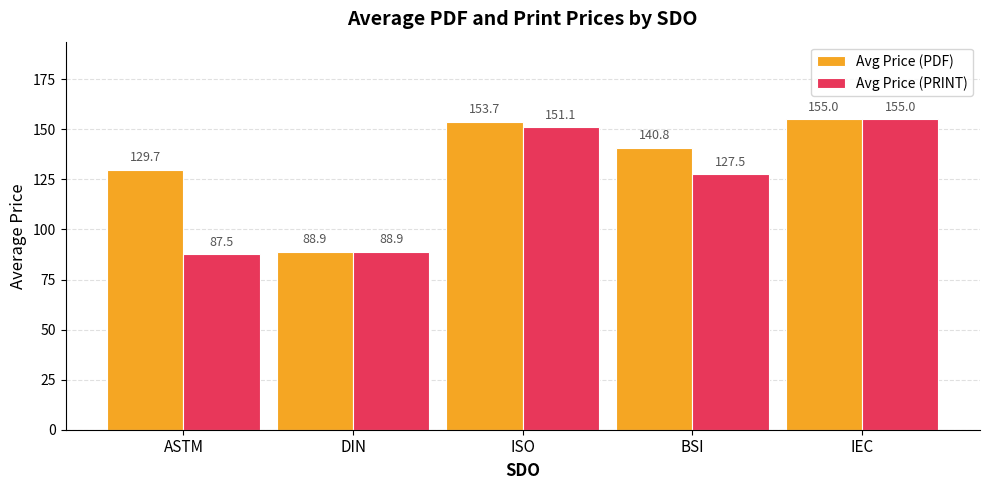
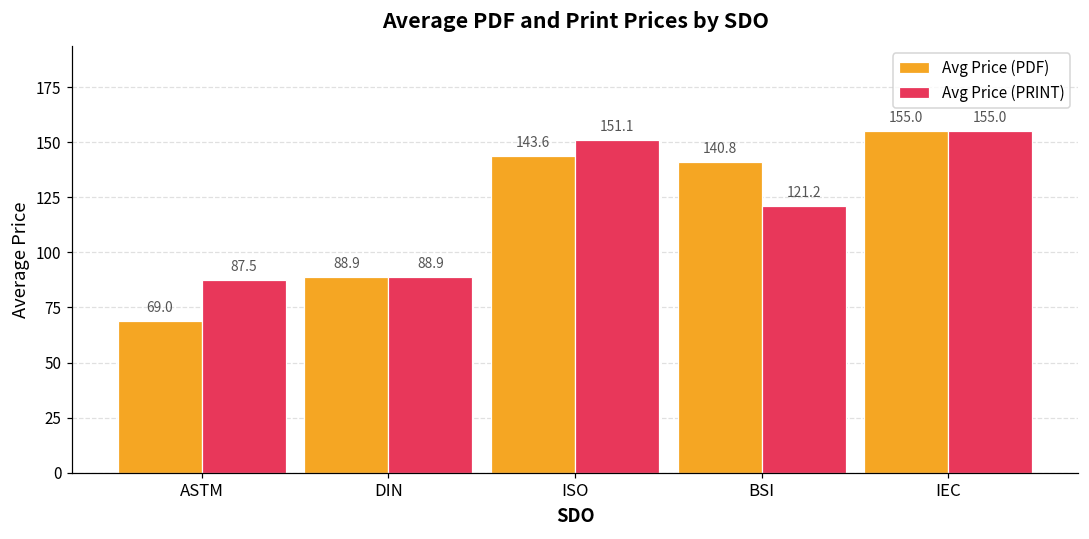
  {
    "Avg Price (PDF)": {
-     "ASTM": 129.7,
+     "ASTM": 69.0,
      "DIN": 88.9,
-     "ISO": 153.7,
+     "ISO": 143.6,
      "BSI": 140.8,
      "IEC": 155.0
    },
    "Avg Price (PRINT)": {
      "ASTM": 87.5,
      "DIN": 88.9,
      "ISO": 151.1,
-     "BSI": 127.5,
+     "BSI": 121.2,
      "IEC": 155.0
    }
  }
